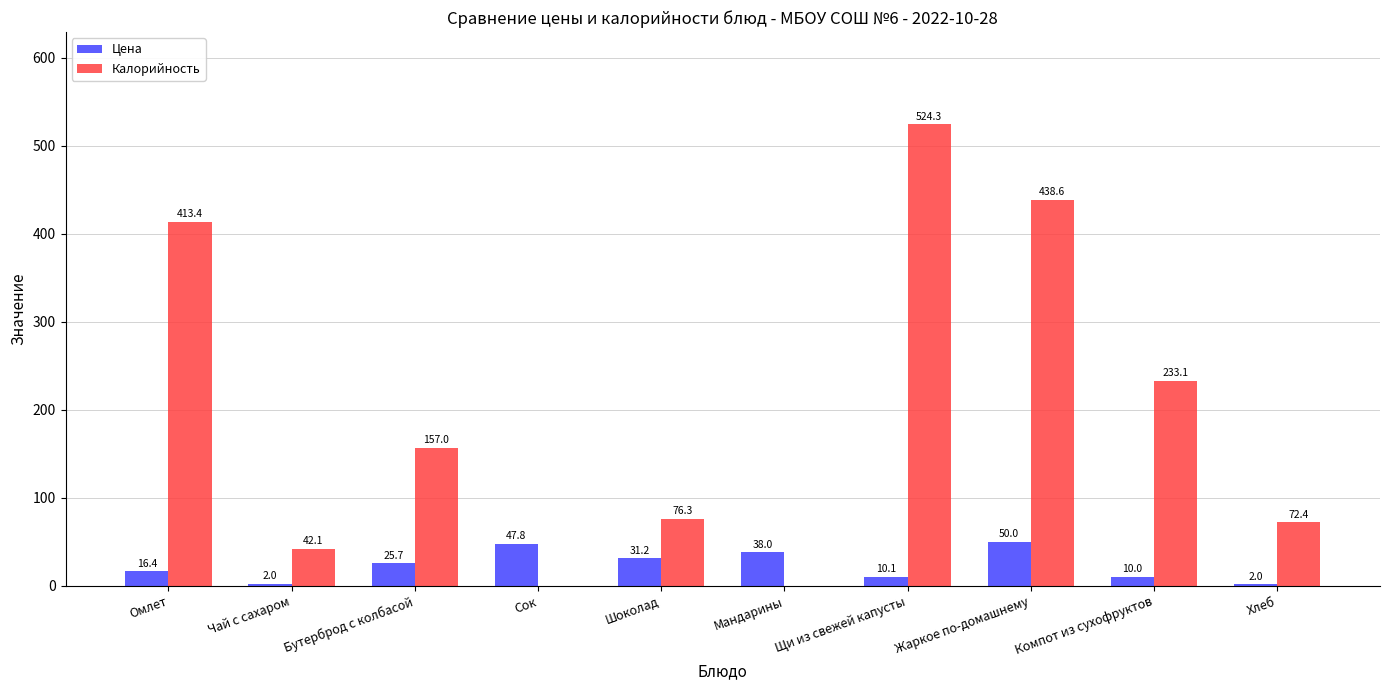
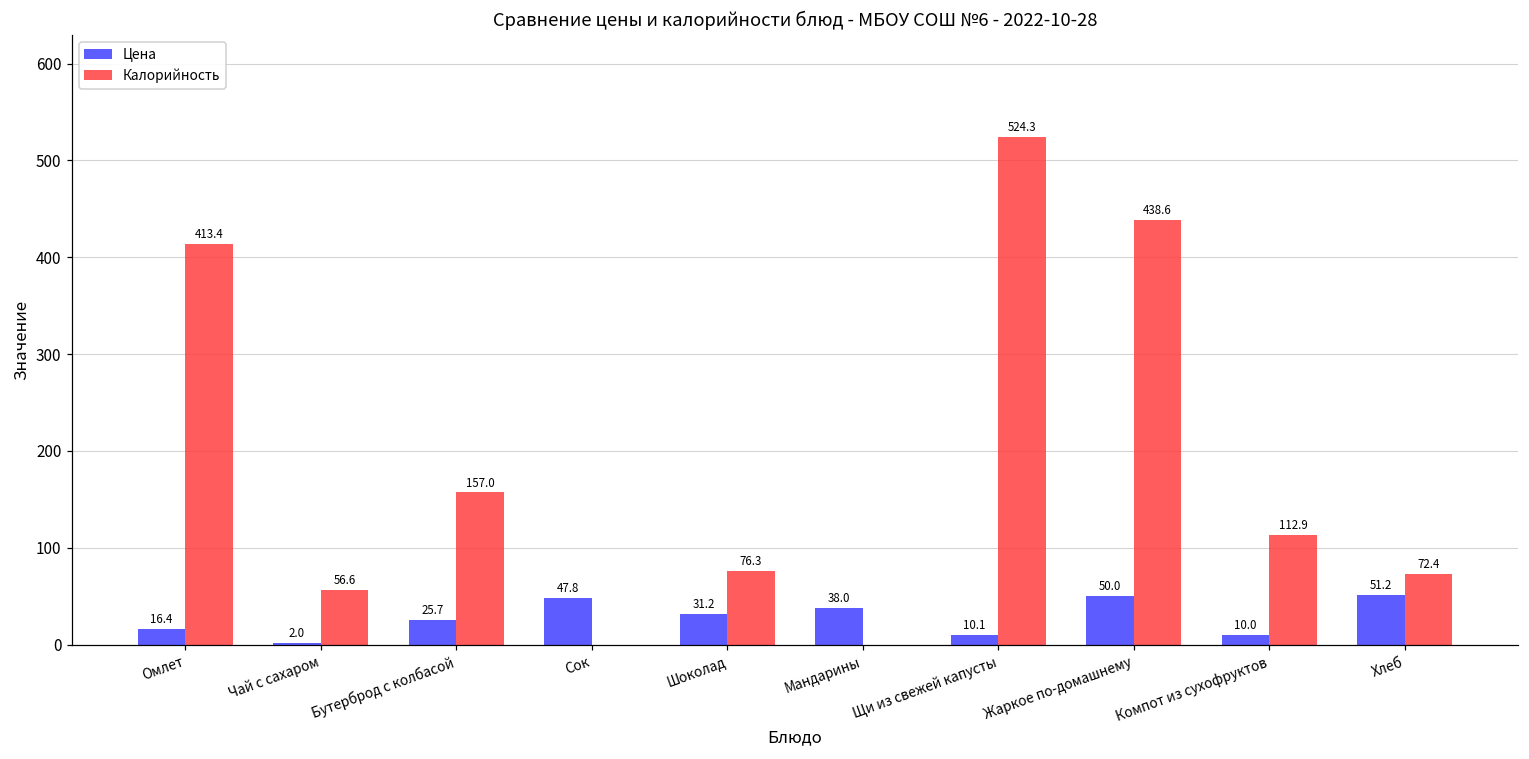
  {
    "Цена": {
      "Омлет": 16.4,
      "Чай с сахаром": 2.0,
      "Бутерброд с колбасой": 25.7,
      "Сок": 47.8,
      "Шоколад": 31.2,
      "Мандарины": 38.0,
      "Щи из свежей капусты": 10.1,
      "Жаркое по-домашнему": 50.0,
      "Компот из сухофруктов": 10.0,
-     "Хлеб": 2.0
+     "Хлеб": 51.2
    },
    "Калорийность": {
      "Омлет": 413.4,
-     "Чай с сахаром": 42.1,
+     "Чай с сахаром": 56.6,
      "Бутерброд с колбасой": 157.0,
      "Шоколад": 76.3,
      "Щи из свежей капусты": 524.3,
      "Жаркое по-домашнему": 438.6,
-     "Компот из сухофруктов": 233.1,
+     "Компот из сухофруктов": 112.9,
      "Хлеб": 72.4
    }
  }
